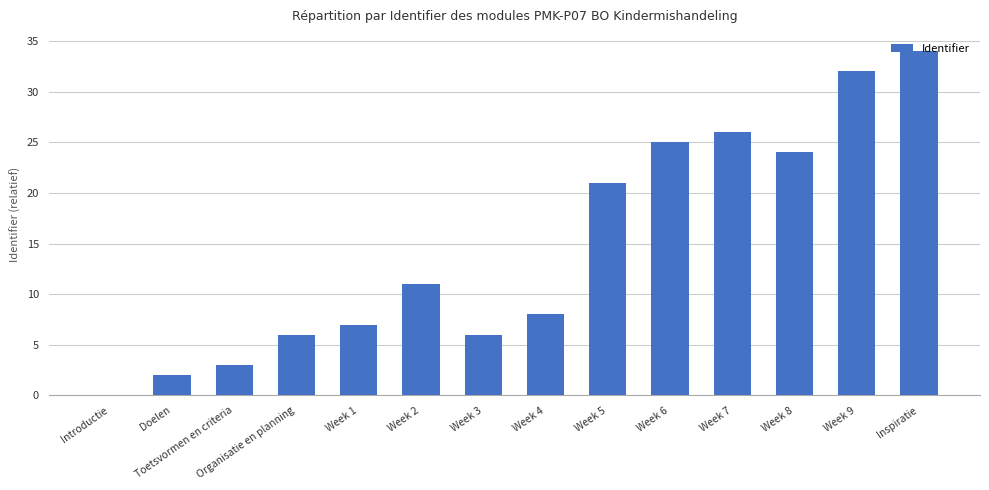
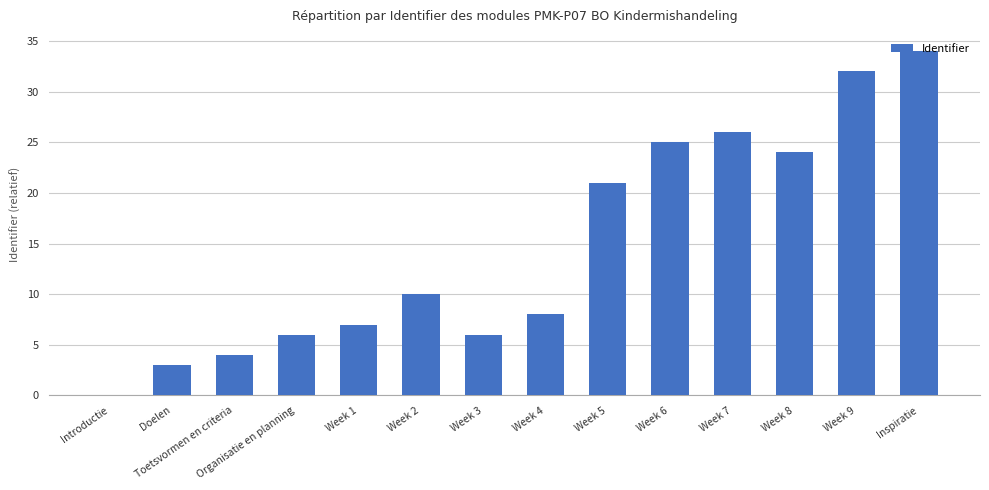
  {
    "Introductie": 0.0,
-   "Doelen": 2.0,
-   "Toetsvormen en criteria": 3.0,
+   "Doelen": 3.0,
+   "Toetsvormen en criteria": 4.0,
    "Organisatie en planning": 6.0,
    "Week 1": 7.0,
-   "Week 2": 11.0,
+   "Week 2": 10.0,
    "Week 3": 6.0,
    "Week 4": 8.0,
    "Week 5": 21.0,
    "Week 6": 25.0,
    "Week 7": 26.0,
    "Week 8": 24.0,
    "Week 9": 32.0,
    "Inspiratie": 34.0
  }
